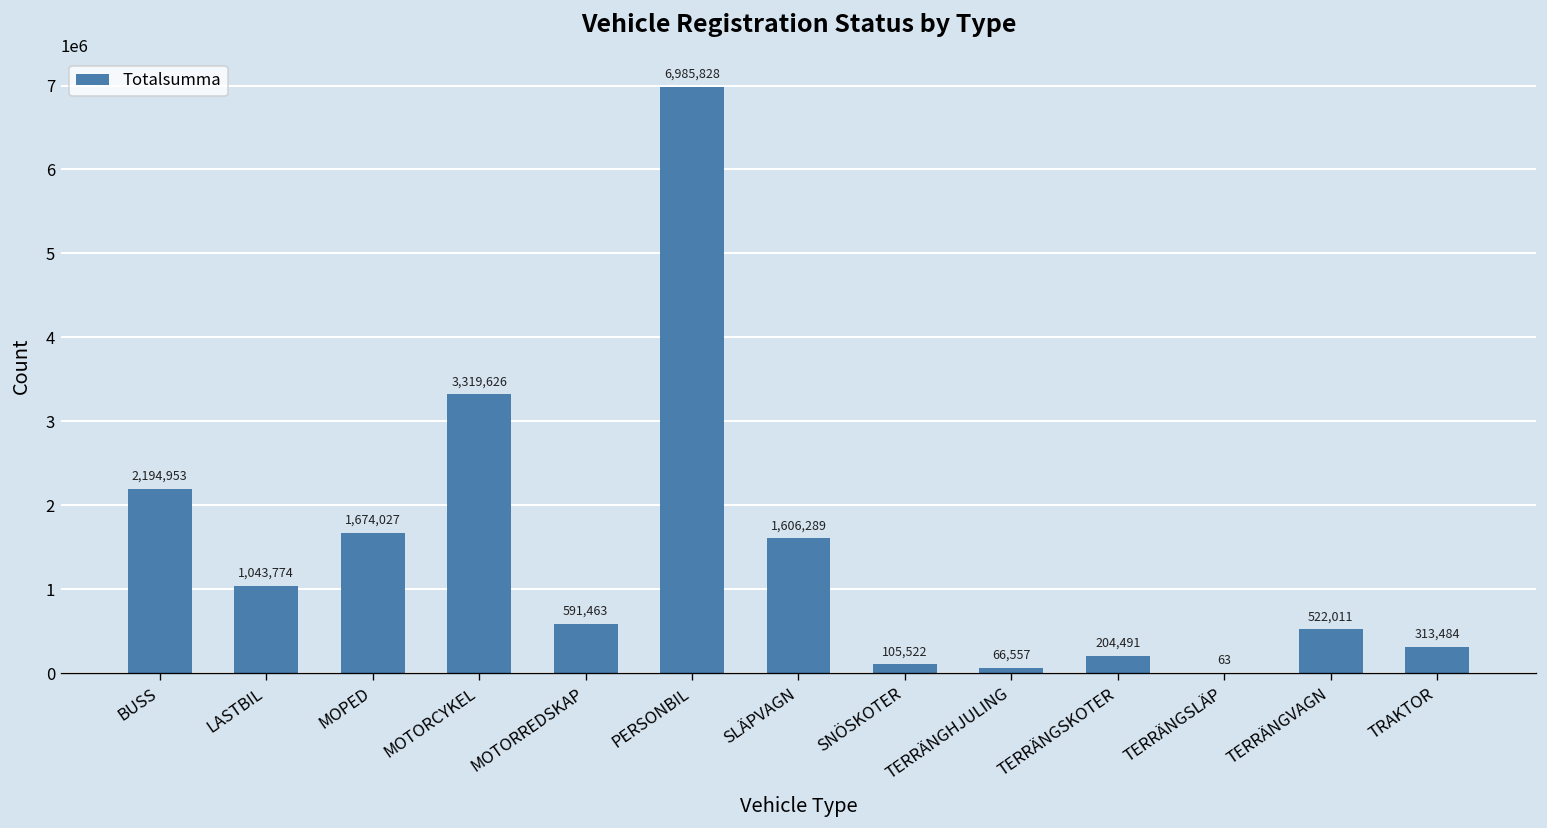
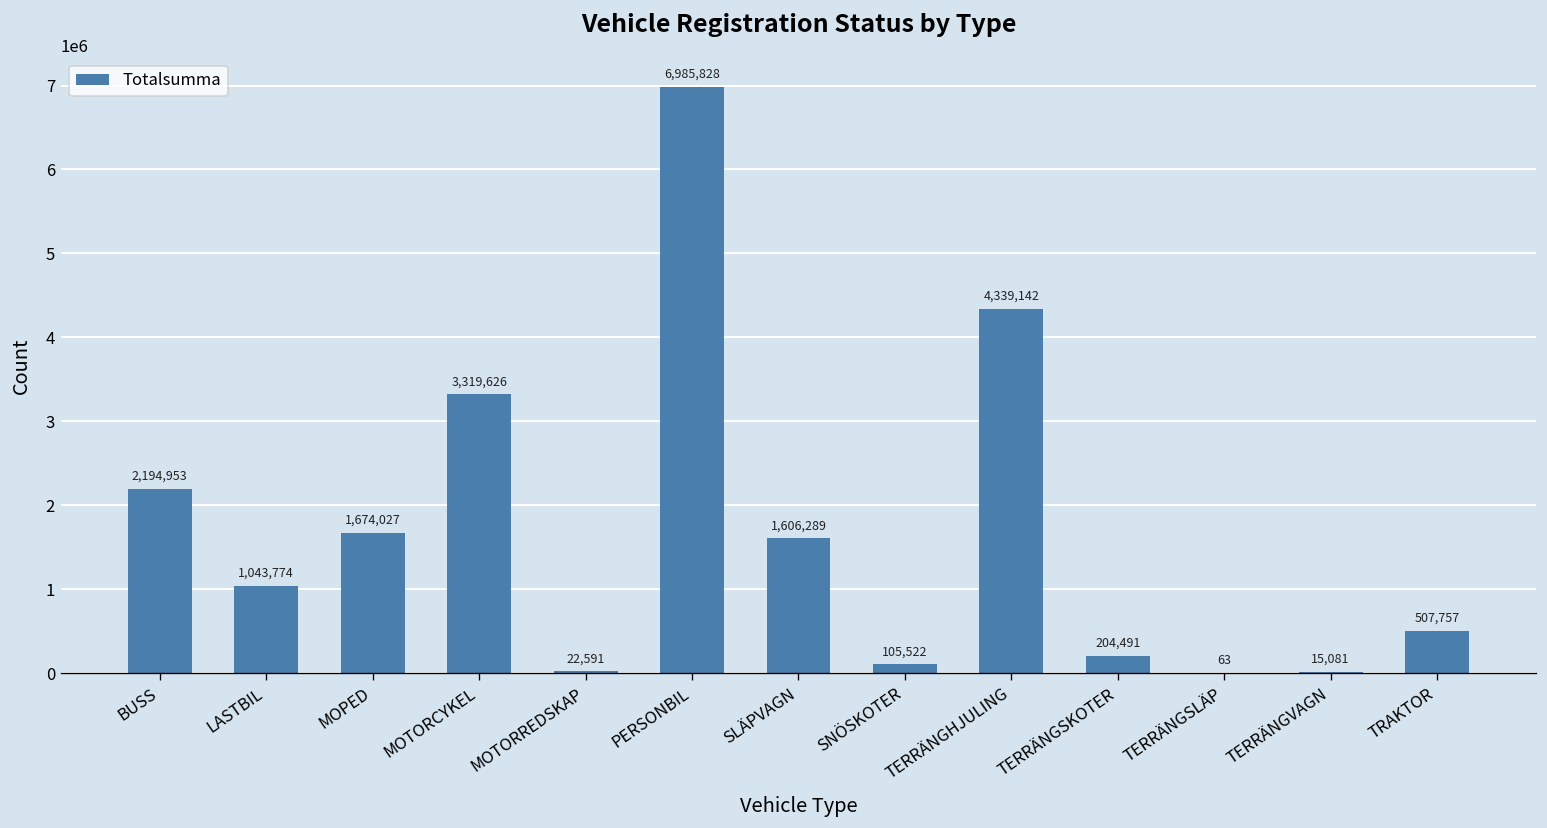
  {
    "BUSS": "2,194,953",
    "LASTBIL": "1,043,774",
    "MOPED": "1,674,027",
    "MOTORCYKEL": "3,319,626",
-   "MOTORREDSKAP": "591,463",
+   "MOTORREDSKAP": "22,591",
    "PERSONBIL": "6,985,828",
    "SLÄPVAGN": "1,606,289",
    "SNÖSKOTER": "105,522",
-   "TERRÄNGHJULING": "66,557",
+   "TERRÄNGHJULING": "4,339,142",
    "TERRÄNGSKOTER": "204,491",
    "TERRÄNGSLÄP": "63",
-   "TERRÄNGVAGN": "522,011",
-   "TRAKTOR": "313,484"
+   "TERRÄNGVAGN": "15,081",
+   "TRAKTOR": "507,757"
  }
